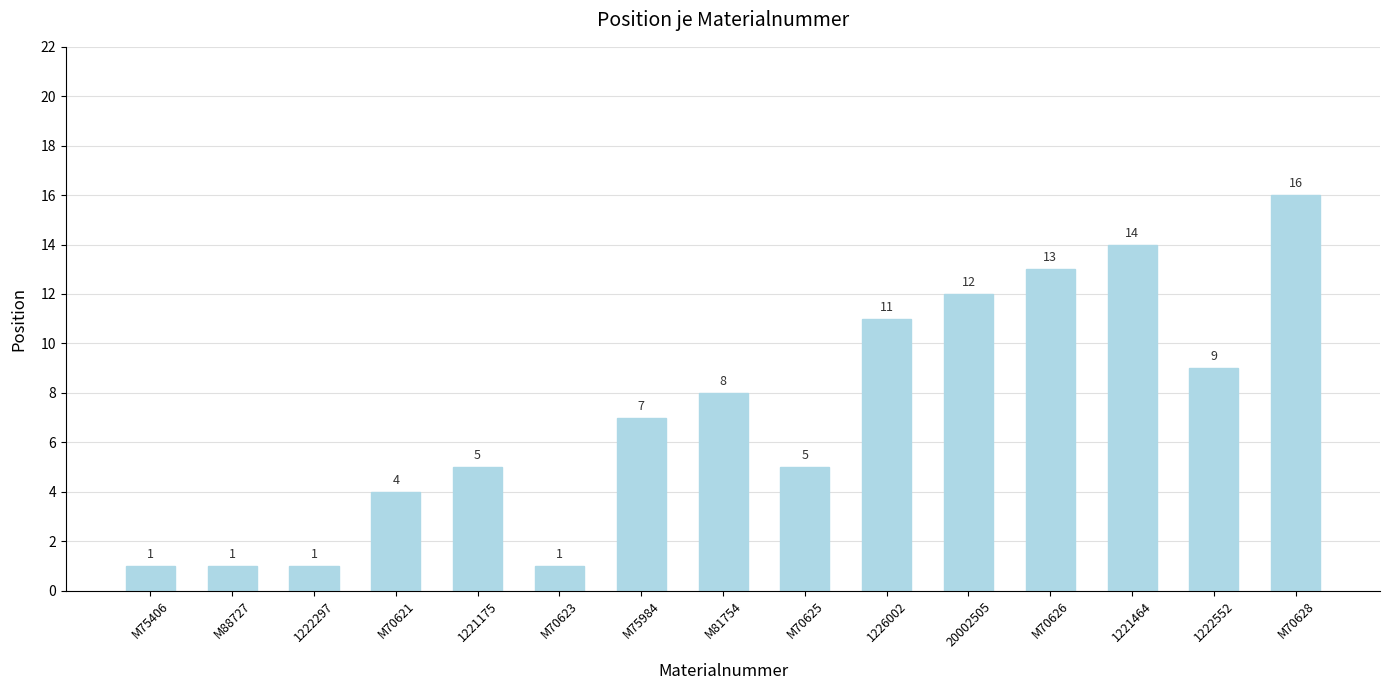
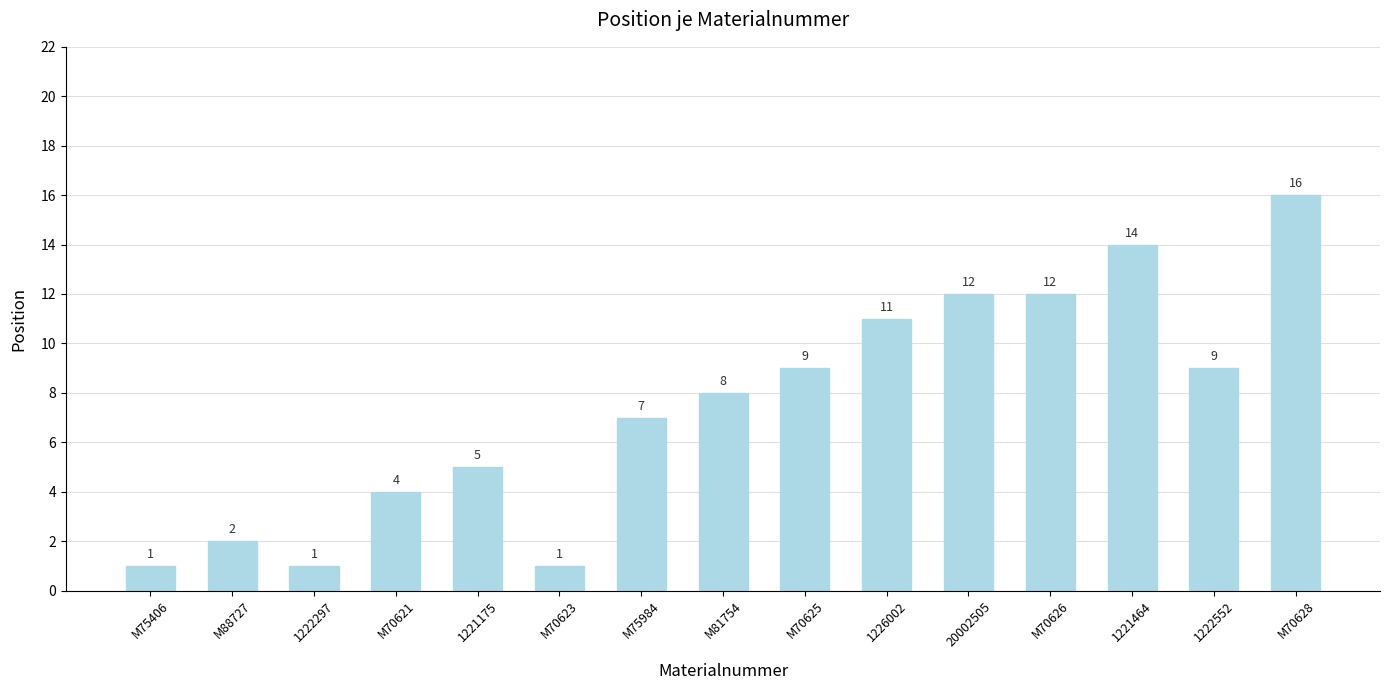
  {
    "M75406": 1,
-   "M88727": 1,
+   "M88727": 2,
    "1222297": 1,
    "M70621": 4,
    "1221175": 5,
    "M70623": 1,
    "M75984": 7,
    "M81754": 8,
-   "M70625": 5,
+   "M70625": 9,
    "1226002": 11,
    "20002505": 12,
-   "M70626": 13,
+   "M70626": 12,
    "1221464": 14,
    "1222552": 9,
    "M70628": 16
  }
